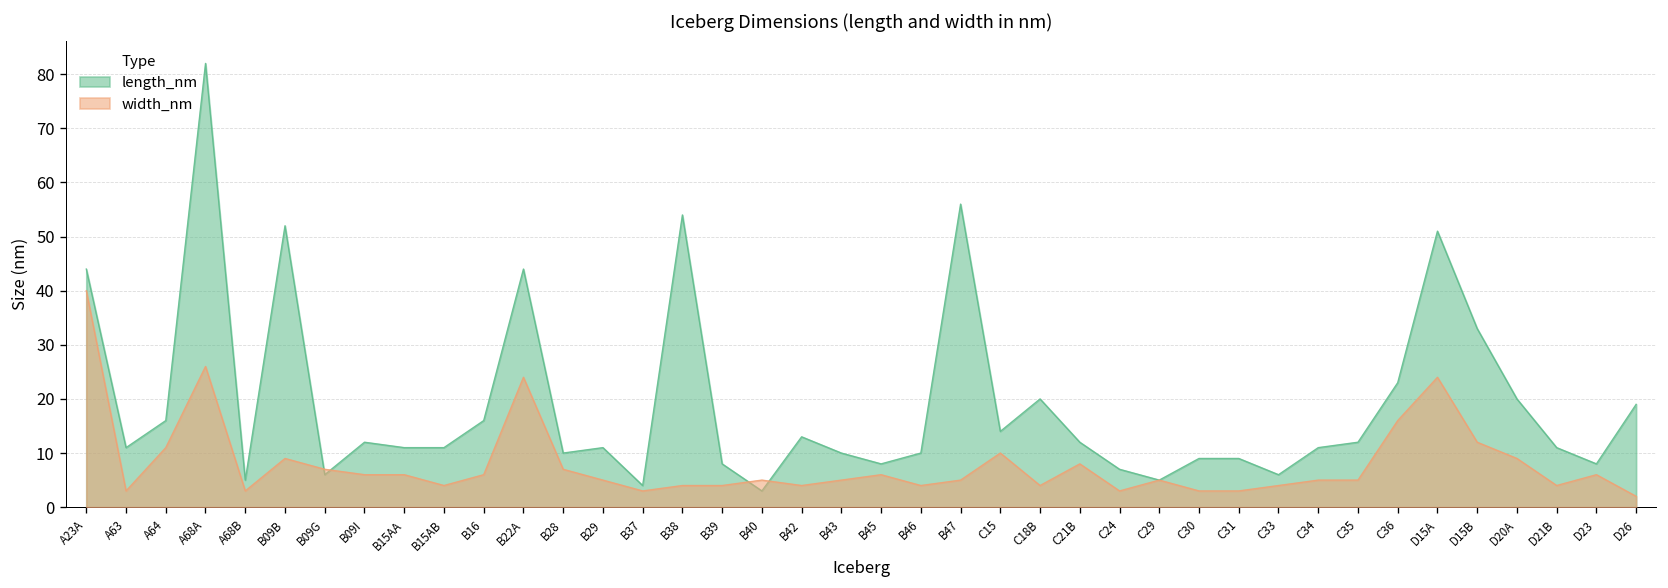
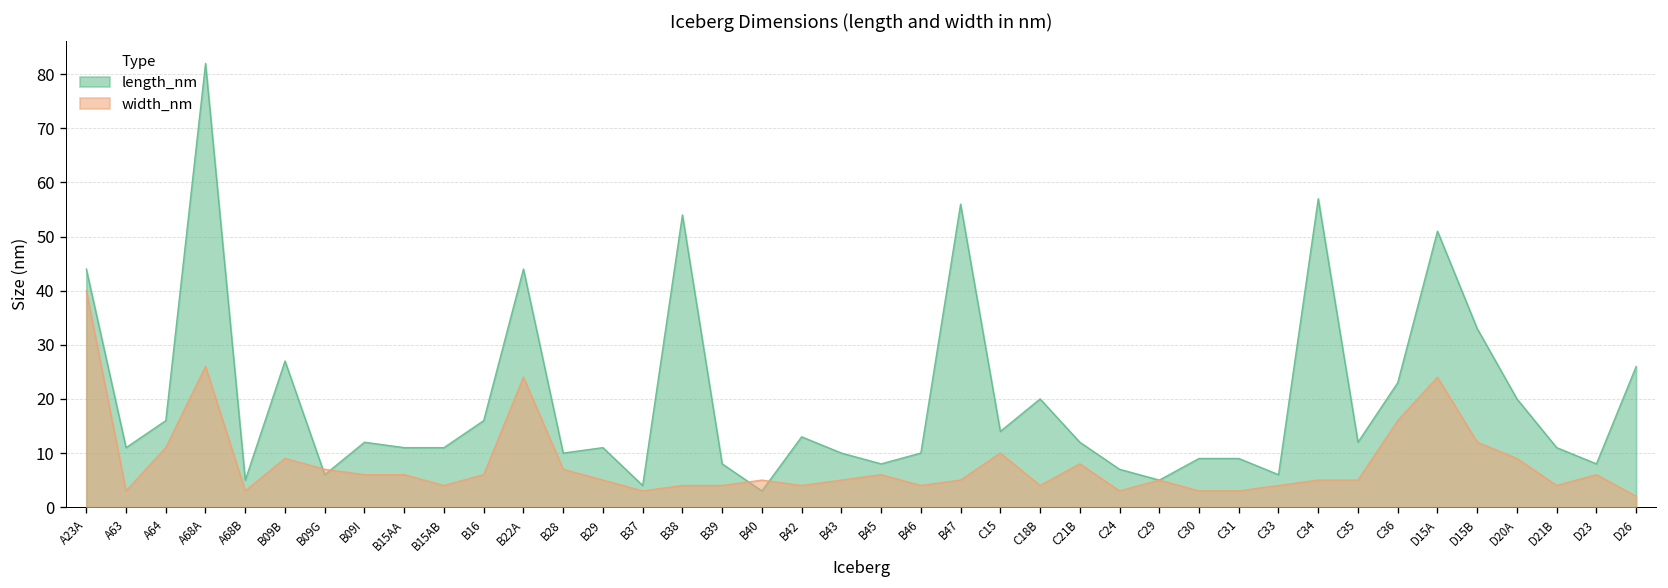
  {
    "length_nm": {
      "A23A": 44,
      "A63": 11,
      "A64": 16,
      "A68A": 82,
      "A68B": 5,
-     "B09B": 52,
+     "B09B": 27,
      "B09G": 6,
      "B09I": 12,
      "B15AA": 11,
      "B15AB": 11,
      "B16": 16,
      "B22A": 44,
      "B28": 10,
      "B29": 11,
      "B37": 4,
      "B38": 54,
      "B39": 8,
      "B40": 3,
      "B42": 13,
      "B43": 10,
      "B45": 8,
      "B46": 10,
      "B47": 56,
      "C15": 14,
      "C18B": 20,
      "C21B": 12,
      "C24": 7,
      "C30": 9,
      "C31": 9,
      "C33": 6,
-     "C34": 11,
+     "C34": 57,
      "C35": 12,
      "C36": 23,
      "D15A": 51,
      "D15B": 33,
      "D20A": 20,
      "D21B": 11,
      "D23": 8,
-     "D26": 19
+     "D26": 26
    },
    "width_nm": {
      "A23A": 40,
      "A63": 3,
      "A64": 11,
      "A68A": 26,
      "A68B": 3,
      "B09B": 9,
      "B09G": 7,
      "B09I": 6,
      "B15AA": 6,
      "B15AB": 4,
      "B16": 6,
      "B22A": 24,
      "B28": 7,
      "B29": 5,
      "B37": 3,
      "B38": 4,
      "B39": 4,
      "B40": 5,
      "B42": 4,
      "B43": 5,
      "B45": 6,
      "B46": 4,
      "B47": 5,
      "C15": 10,
      "C18B": 4,
      "C21B": 8,
      "C24": 3,
      "C30": 3,
      "C31": 3,
      "C33": 4,
      "C34": 5,
      "C35": 5,
      "C36": 16,
      "D15A": 24,
      "D15B": 12,
      "D20A": 9,
      "D21B": 4,
      "D23": 6,
      "D26": 2
    }
  }
